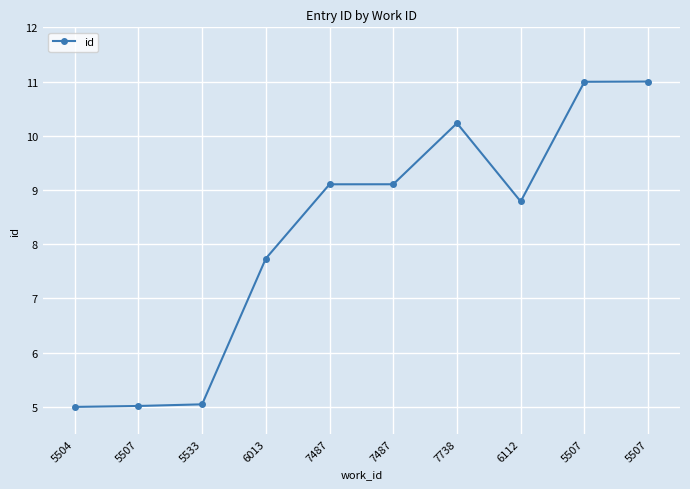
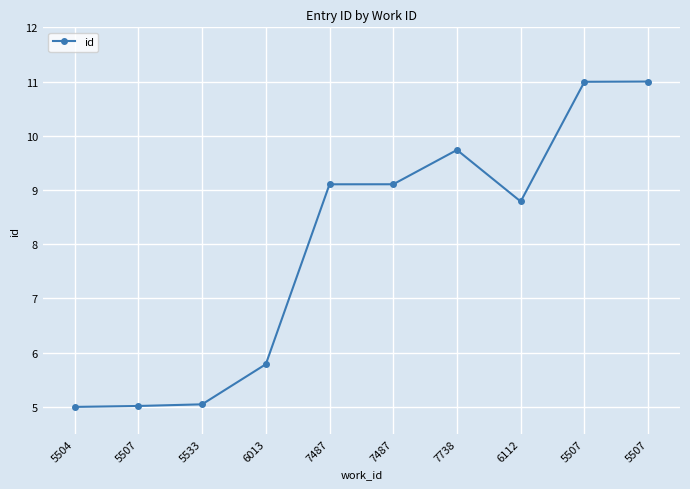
  {
    "5504": 5.0,
    "5533": 5.0,
-   "6013": 7.7,
-   "7738": 10.2,
+   "6013": 5.8,
+   "7738": 9.7,
    "6112": 8.8
  }
